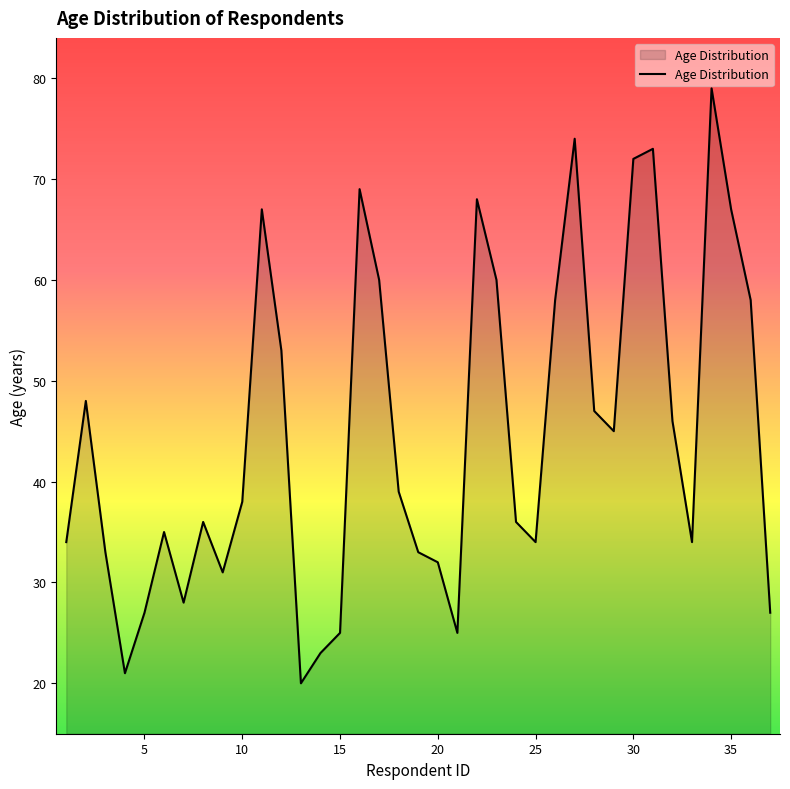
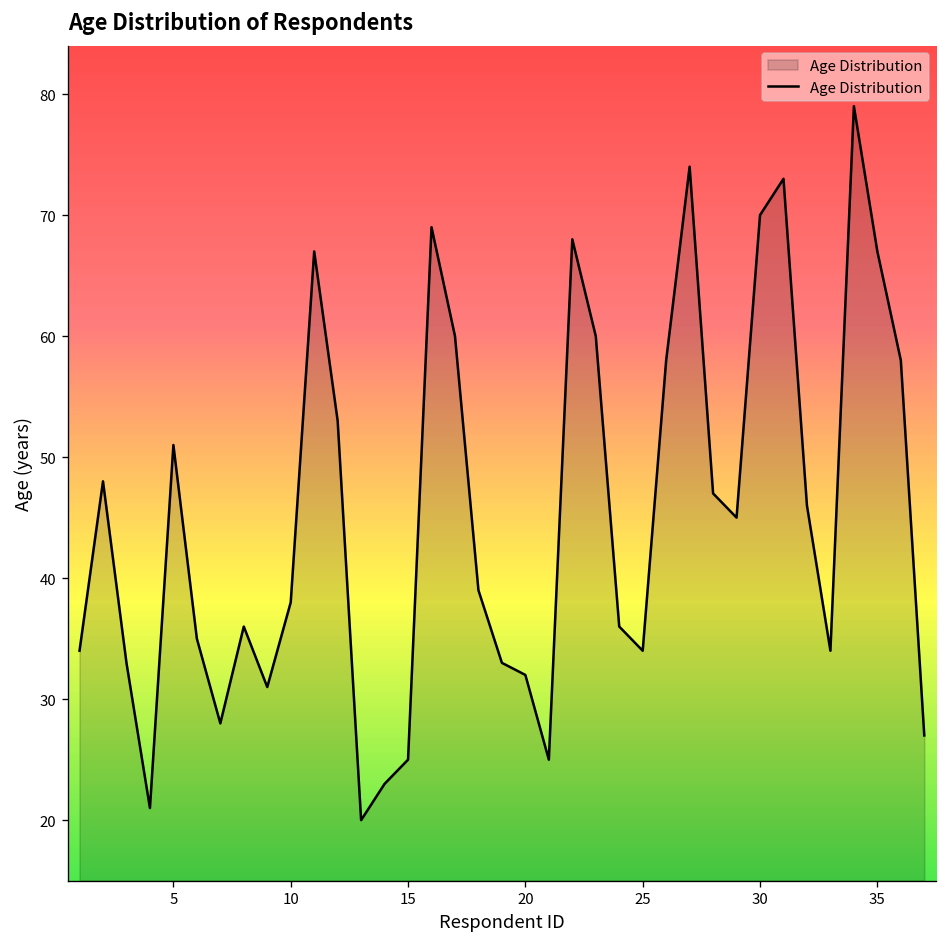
  {
-   "5": 27,
+   "5": 51,
    "10": 38,
    "15": 25,
    "20": 32,
    "25": 34,
-   "30": 72,
+   "30": 70,
    "35": 67
  }
